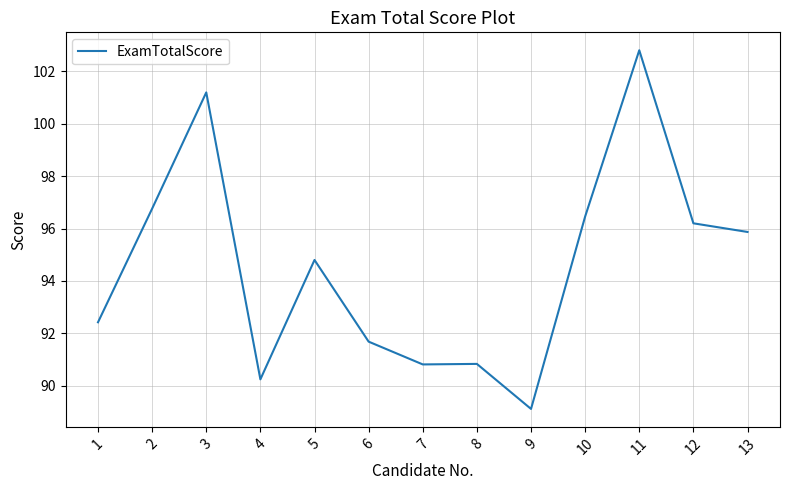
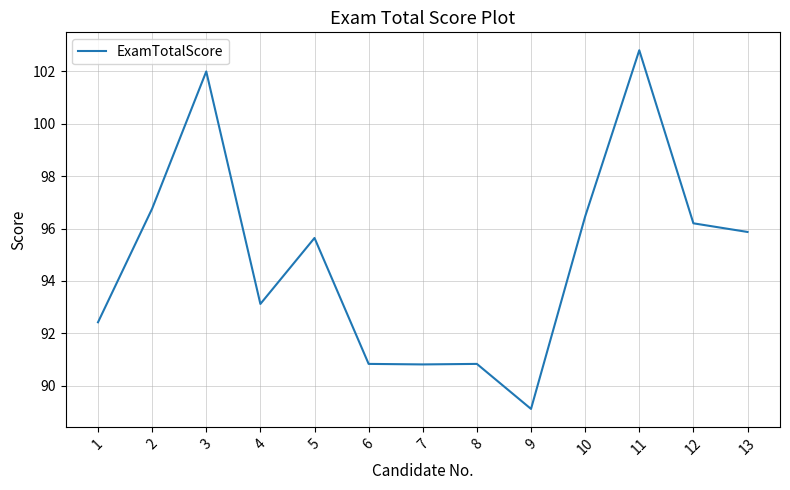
  {
    "1": 92.4,
    "2": 96.8,
-   "3": 101.2,
-   "4": 90.2,
-   "5": 94.8,
-   "6": 91.7,
+   "3": 102.0,
+   "4": 93.1,
+   "5": 95.6,
+   "6": 90.8,
    "7": 90.8,
    "8": 90.8,
    "9": 89.1,
    "10": 96.5,
    "11": 102.8,
    "12": 96.2,
    "13": 95.9
  }
